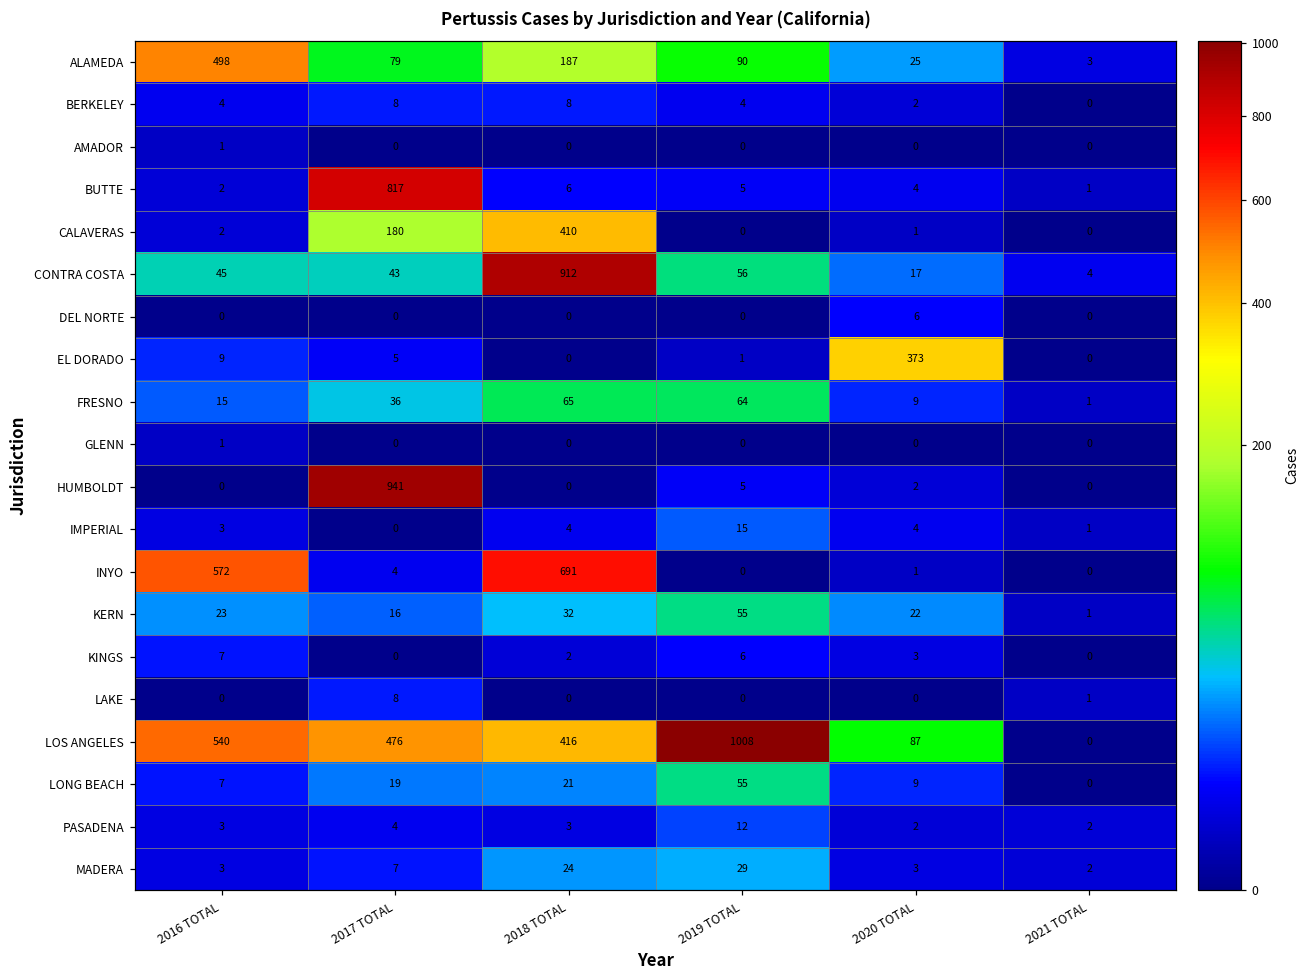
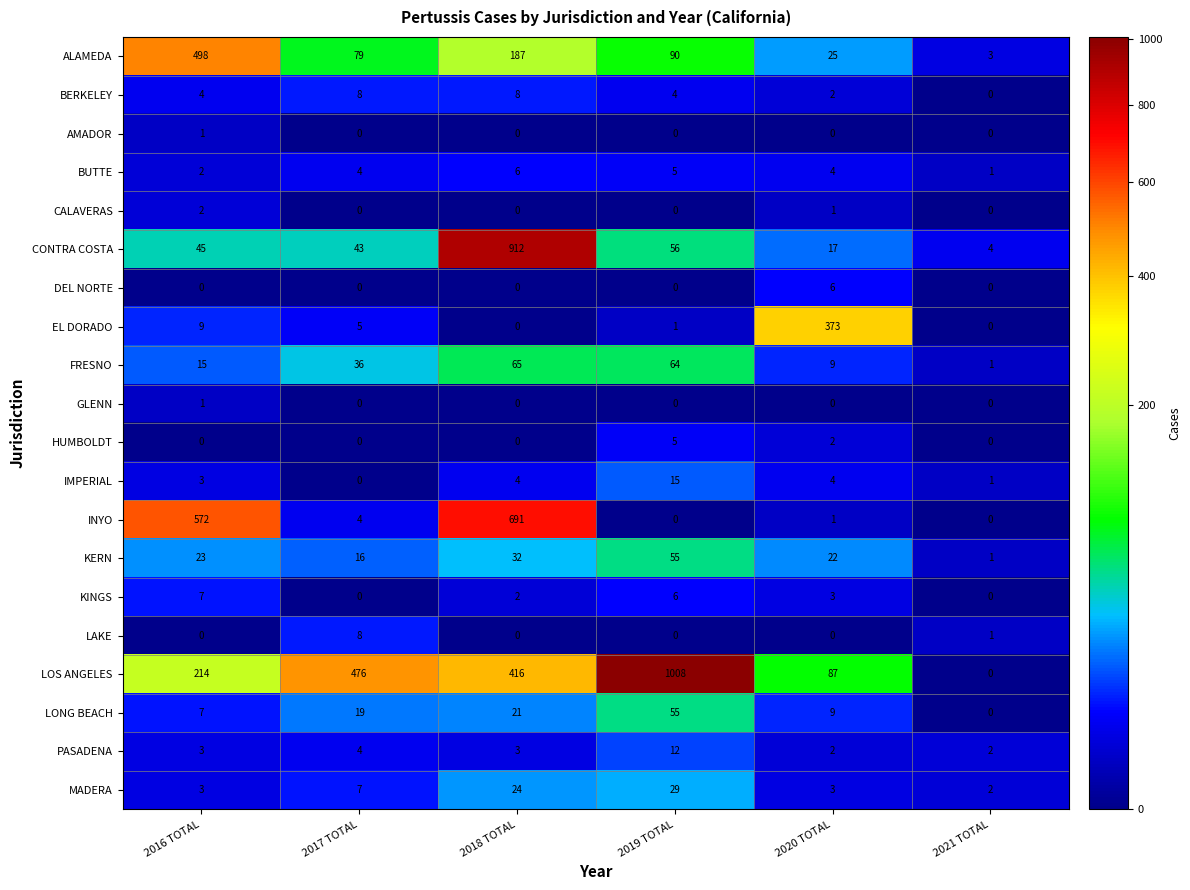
  {
    "ALAMEDA": {
      "2016 TOTAL": 498,
      "2017 TOTAL": 79,
      "2018 TOTAL": 187,
      "2019 TOTAL": 90,
      "2020 TOTAL": 25,
      "2021 TOTAL": 3
    },
    "BERKELEY": {
      "2016 TOTAL": 4,
      "2017 TOTAL": 8,
      "2018 TOTAL": 8,
      "2019 TOTAL": 4,
      "2020 TOTAL": 2,
      "2021 TOTAL": 0
    },
    "AMADOR": {
      "2016 TOTAL": 1,
      "2017 TOTAL": 0,
      "2018 TOTAL": 0,
      "2019 TOTAL": 0,
      "2020 TOTAL": 0,
      "2021 TOTAL": 0
    },
    "BUTTE": {
      "2016 TOTAL": 2,
-     "2017 TOTAL": 817,
+     "2017 TOTAL": 4,
      "2018 TOTAL": 6,
      "2019 TOTAL": 5,
      "2020 TOTAL": 4,
      "2021 TOTAL": 1
    },
    "CALAVERAS": {
      "2016 TOTAL": 2,
-     "2017 TOTAL": 180,
-     "2018 TOTAL": 410,
+     "2017 TOTAL": 0,
+     "2018 TOTAL": 0,
      "2019 TOTAL": 0,
      "2020 TOTAL": 1,
      "2021 TOTAL": 0
    },
    "CONTRA COSTA": {
      "2016 TOTAL": 45,
      "2017 TOTAL": 43,
      "2018 TOTAL": 912,
      "2019 TOTAL": 56,
      "2020 TOTAL": 17,
      "2021 TOTAL": 4
    },
    "DEL NORTE": {
      "2016 TOTAL": 0,
      "2017 TOTAL": 0,
      "2018 TOTAL": 0,
      "2019 TOTAL": 0,
      "2020 TOTAL": 6,
      "2021 TOTAL": 0
    },
    "EL DORADO": {
      "2016 TOTAL": 9,
      "2017 TOTAL": 5,
      "2018 TOTAL": 0,
      "2019 TOTAL": 1,
      "2020 TOTAL": 373,
      "2021 TOTAL": 0
    },
    "FRESNO": {
      "2016 TOTAL": 15,
      "2017 TOTAL": 36,
      "2018 TOTAL": 65,
      "2019 TOTAL": 64,
      "2020 TOTAL": 9,
      "2021 TOTAL": 1
    },
    "GLENN": {
      "2016 TOTAL": 1,
      "2017 TOTAL": 0,
      "2018 TOTAL": 0,
      "2019 TOTAL": 0,
      "2020 TOTAL": 0,
      "2021 TOTAL": 0
    },
    "HUMBOLDT": {
      "2016 TOTAL": 0,
-     "2017 TOTAL": 941,
+     "2017 TOTAL": 0,
      "2018 TOTAL": 0,
      "2019 TOTAL": 5,
      "2020 TOTAL": 2,
      "2021 TOTAL": 0
    },
    "IMPERIAL": {
      "2016 TOTAL": 3,
      "2017 TOTAL": 0,
      "2018 TOTAL": 4,
      "2019 TOTAL": 15,
      "2020 TOTAL": 4,
      "2021 TOTAL": 1
    },
    "INYO": {
      "2016 TOTAL": 572,
      "2017 TOTAL": 4,
      "2018 TOTAL": 691,
      "2019 TOTAL": 0,
      "2020 TOTAL": 1,
      "2021 TOTAL": 0
    },
    "KERN": {
      "2016 TOTAL": 23,
      "2017 TOTAL": 16,
      "2018 TOTAL": 32,
      "2019 TOTAL": 55,
      "2020 TOTAL": 22,
      "2021 TOTAL": 1
    },
    "KINGS": {
      "2016 TOTAL": 7,
      "2017 TOTAL": 0,
      "2018 TOTAL": 2,
      "2019 TOTAL": 6,
      "2020 TOTAL": 3,
      "2021 TOTAL": 0
    },
    "LAKE": {
      "2016 TOTAL": 0,
      "2017 TOTAL": 8,
      "2018 TOTAL": 0,
      "2019 TOTAL": 0,
      "2020 TOTAL": 0,
      "2021 TOTAL": 1
    },
    "LOS ANGELES": {
-     "2016 TOTAL": 540,
+     "2016 TOTAL": 214,
      "2017 TOTAL": 476,
      "2018 TOTAL": 416,
      "2019 TOTAL": 1008,
      "2020 TOTAL": 87,
      "2021 TOTAL": 0
    },
    "LONG BEACH": {
      "2016 TOTAL": 7,
      "2017 TOTAL": 19,
      "2018 TOTAL": 21,
      "2019 TOTAL": 55,
      "2020 TOTAL": 9,
      "2021 TOTAL": 0
    },
    "PASADENA": {
      "2016 TOTAL": 3,
      "2017 TOTAL": 4,
      "2018 TOTAL": 3,
      "2019 TOTAL": 12,
      "2020 TOTAL": 2,
      "2021 TOTAL": 2
    },
    "MADERA": {
      "2016 TOTAL": 3,
      "2017 TOTAL": 7,
      "2018 TOTAL": 24,
      "2019 TOTAL": 29,
      "2020 TOTAL": 3,
      "2021 TOTAL": 2
    }
  }
